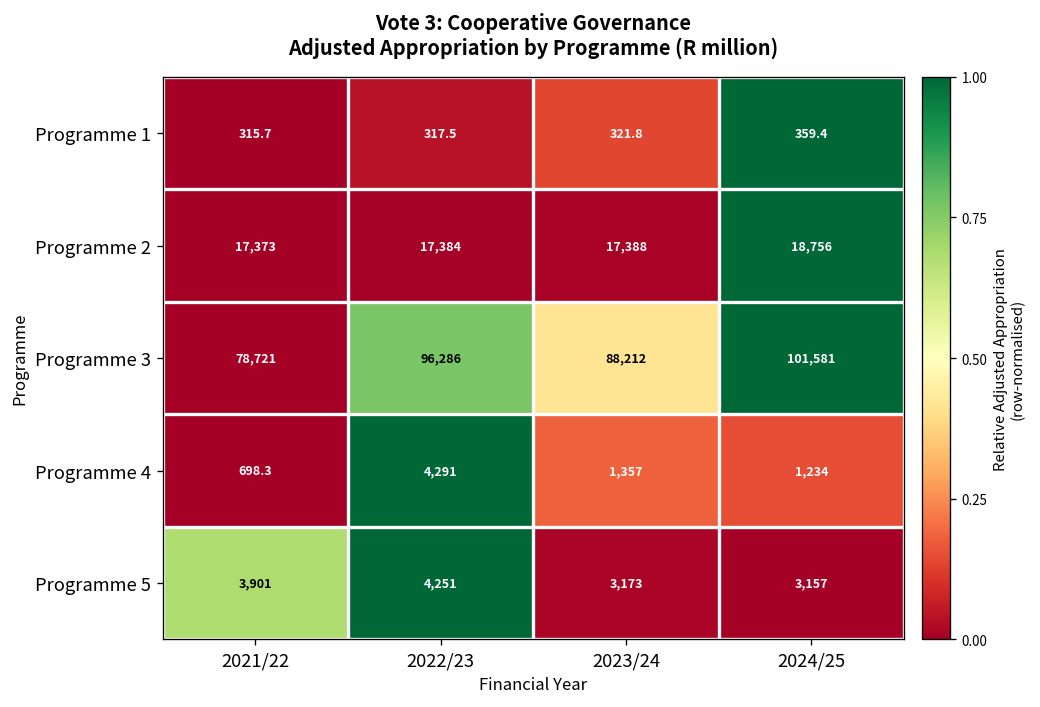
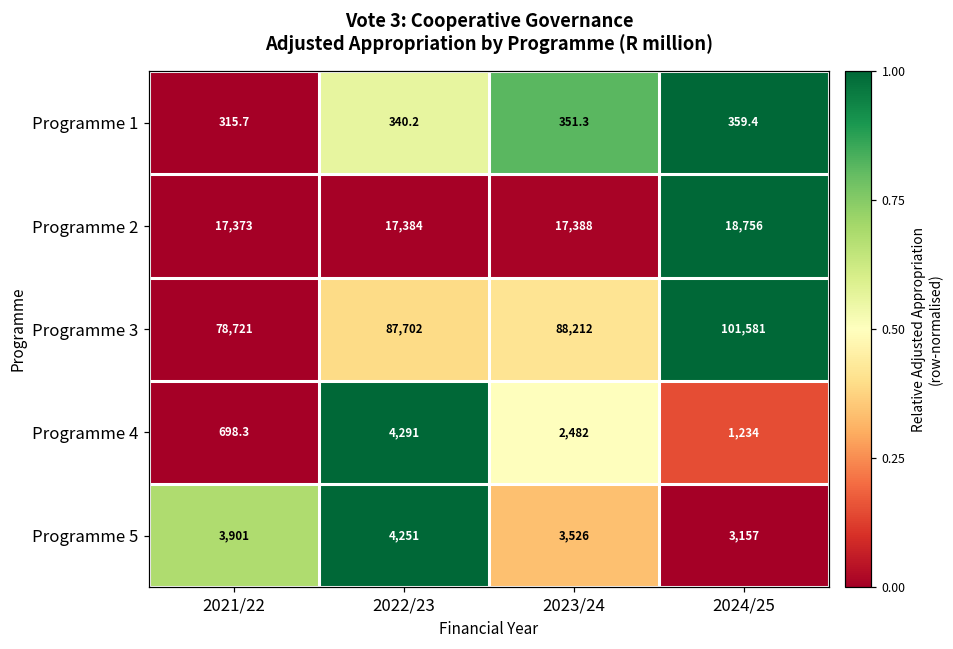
  {
    "Programme 1": {
      "2021/22": "315.7",
-     "2022/23": "317.5",
-     "2023/24": "321.8",
+     "2022/23": "340.2",
+     "2023/24": "351.3",
      "2024/25": "359.4"
    },
    "Programme 2": {
      "2021/22": "17,373",
      "2022/23": "17,384",
      "2023/24": "17,388",
      "2024/25": "18,756"
    },
    "Programme 3": {
      "2021/22": "78,721",
-     "2022/23": "96,286",
+     "2022/23": "87,702",
      "2023/24": "88,212",
      "2024/25": "101,581"
    },
    "Programme 4": {
      "2021/22": "698.3",
      "2022/23": "4,291",
-     "2023/24": "1,357",
+     "2023/24": "2,482",
      "2024/25": "1,234"
    },
    "Programme 5": {
      "2021/22": "3,901",
      "2022/23": "4,251",
-     "2023/24": "3,173",
+     "2023/24": "3,526",
      "2024/25": "3,157"
    }
  }
